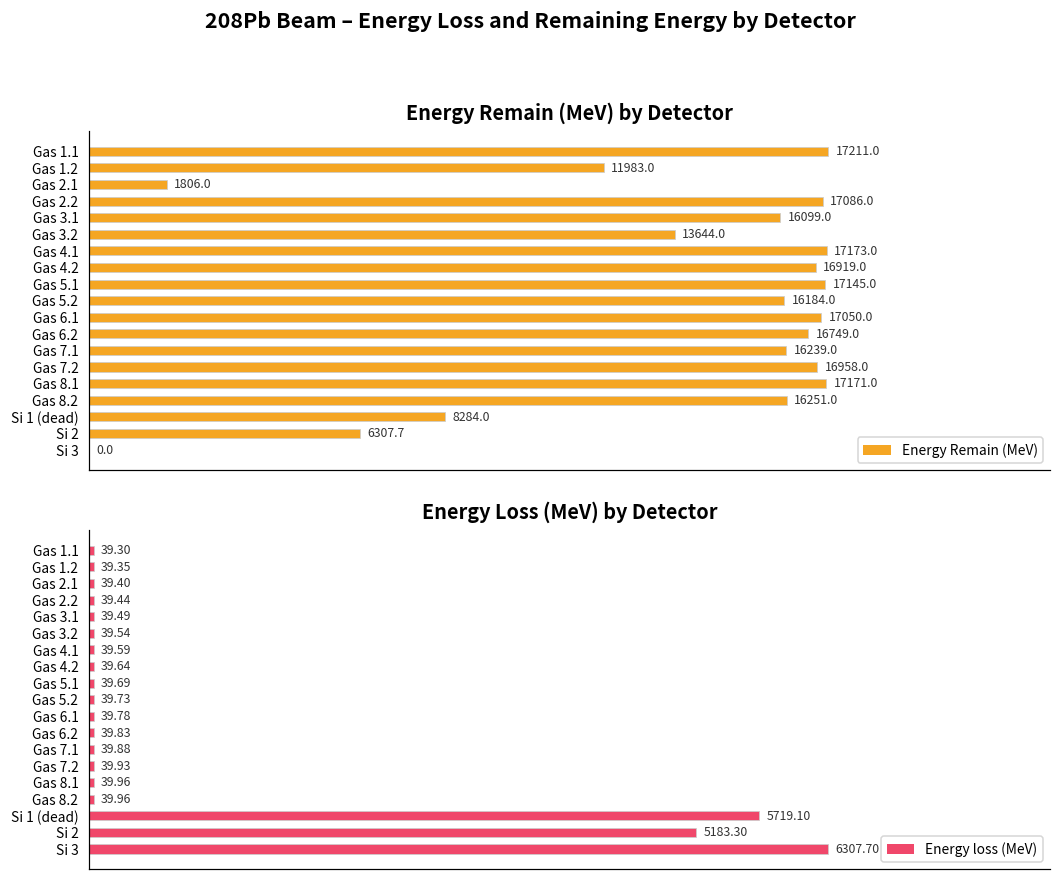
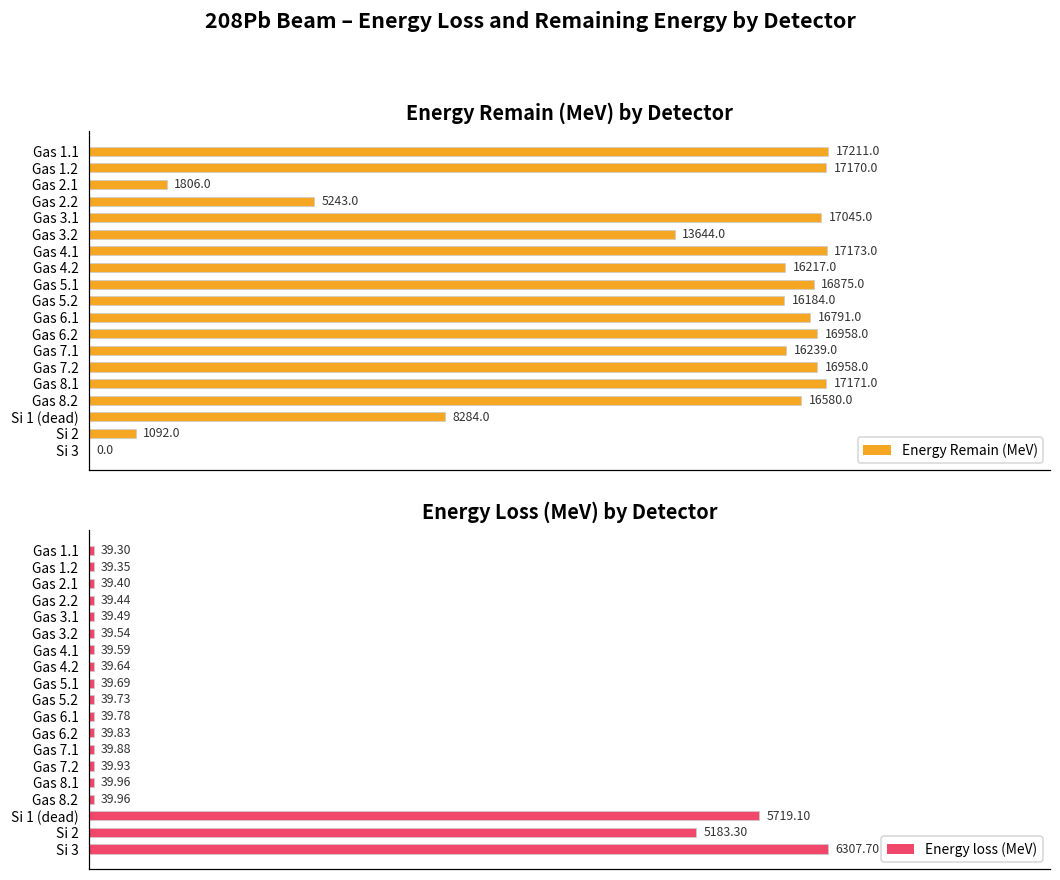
  {
    "Energy Remain (MeV) by Detector": {
-     "Gas 1.2": 11983.0,
-     "Gas 2.2": 17086.0,
-     "Gas 3.1": 16099.0,
-     "Gas 4.2": 16919.0,
-     "Gas 5.1": 17145.0,
-     "Gas 6.1": 17050.0,
-     "Gas 6.2": 16749.0,
-     "Gas 8.2": 16251.0,
-     "Si 2": 6307.7,
+     "Gas 1.2": 17170.0,
+     "Gas 2.2": 5243.0,
+     "Gas 3.1": 17045.0,
+     "Gas 4.2": 16217.0,
+     "Gas 5.1": 16875.0,
+     "Gas 6.1": 16791.0,
+     "Gas 6.2": 16958.0,
+     "Gas 8.2": 16580.0,
+     "Si 2": 1092.0,
      "Si 3": 0.0
    }
  }
